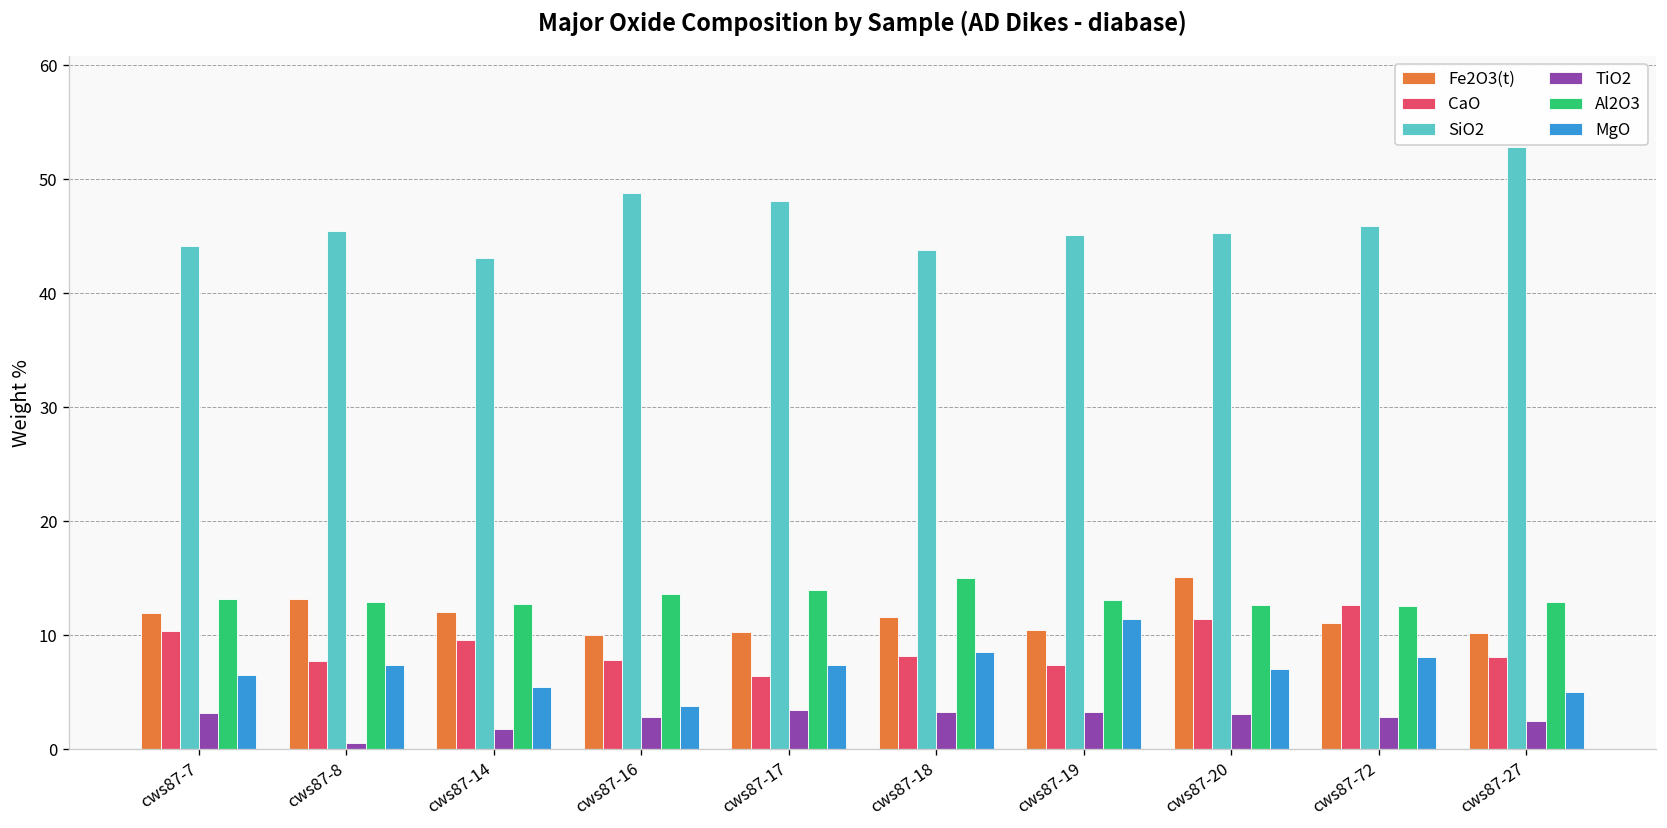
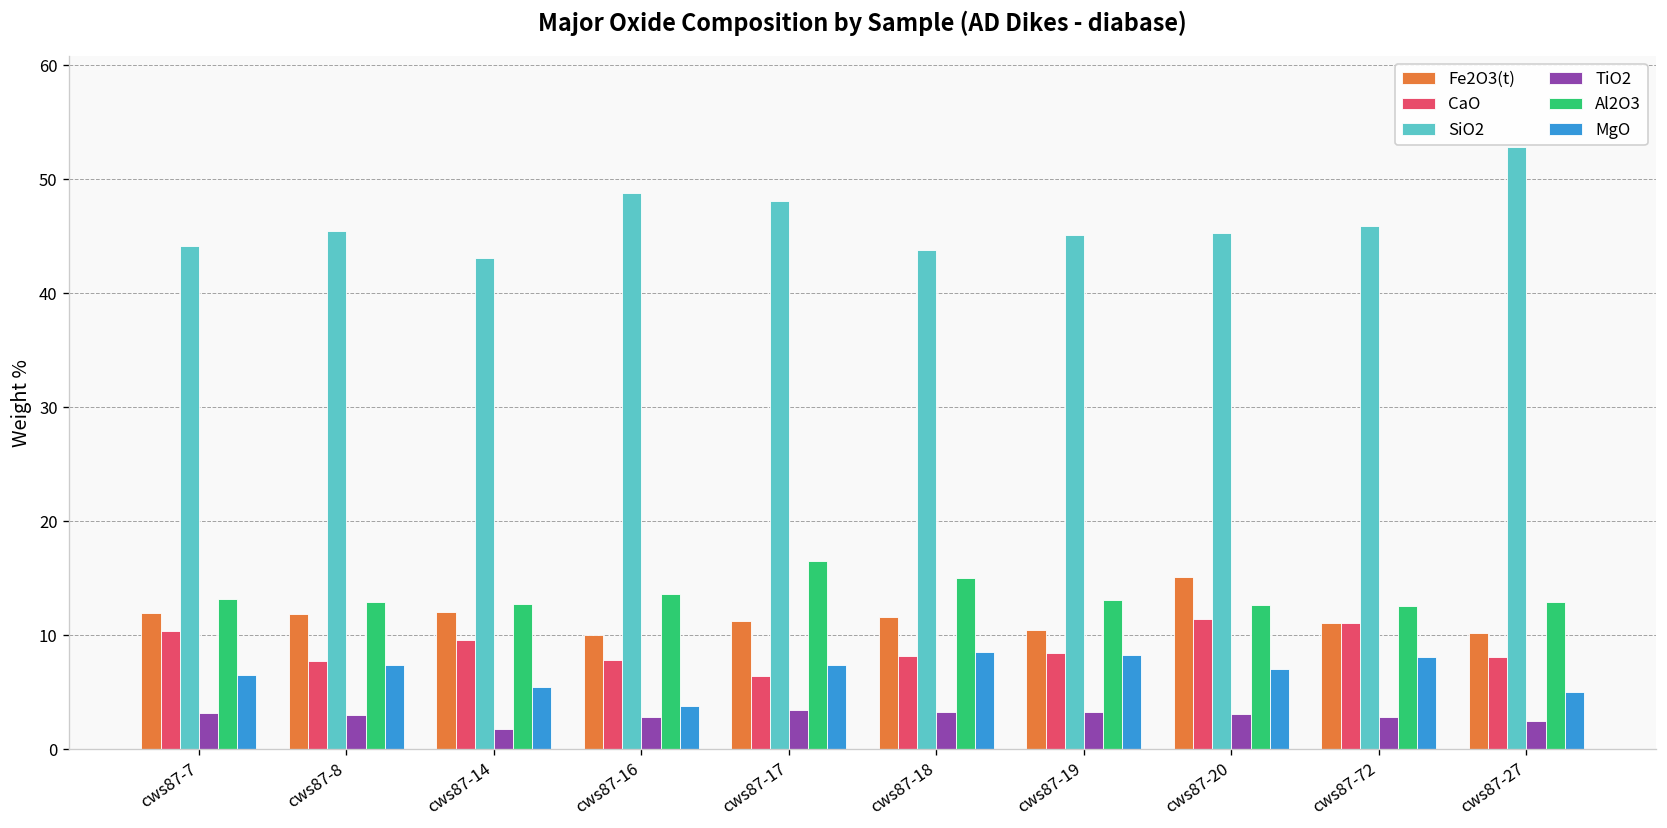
  {
    "Fe2O3(t)": {
      "cws87-7": 12,
-     "cws87-8": 13,
+     "cws87-8": 12,
      "cws87-14": 12,
      "cws87-16": 10,
-     "cws87-17": 10,
+     "cws87-17": 11,
      "cws87-18": 12,
      "cws87-19": 10,
      "cws87-20": 15,
      "cws87-72": 11,
      "cws87-27": 10
    },
    "CaO": {
      "cws87-7": 10,
      "cws87-8": 8,
      "cws87-14": 10,
      "cws87-16": 8,
      "cws87-17": 6,
      "cws87-18": 8,
-     "cws87-19": 7,
+     "cws87-19": 8,
      "cws87-20": 11,
-     "cws87-72": 13,
+     "cws87-72": 11,
      "cws87-27": 8
    },
    "SiO2": {
      "cws87-7": 44,
      "cws87-8": 45,
      "cws87-14": 43,
      "cws87-16": 49,
      "cws87-17": 48,
      "cws87-18": 44,
      "cws87-19": 45,
      "cws87-20": 45,
      "cws87-72": 46,
      "cws87-27": 53
    },
    "TiO2": {
      "cws87-7": 3,
-     "cws87-8": 1,
+     "cws87-8": 3,
      "cws87-14": 2,
      "cws87-16": 3,
      "cws87-17": 3,
      "cws87-18": 3,
      "cws87-19": 3,
      "cws87-20": 3,
      "cws87-72": 3,
      "cws87-27": 2
    },
    "Al2O3": {
      "cws87-7": 13,
      "cws87-8": 13,
      "cws87-14": 13,
      "cws87-16": 14,
-     "cws87-17": 14,
+     "cws87-17": 16,
      "cws87-18": 15,
      "cws87-19": 13,
      "cws87-20": 13,
      "cws87-72": 13,
      "cws87-27": 13
    },
    "MgO": {
      "cws87-7": 6,
      "cws87-8": 7,
      "cws87-14": 5,
      "cws87-16": 4,
      "cws87-17": 7,
      "cws87-18": 8,
-     "cws87-19": 11,
+     "cws87-19": 8,
      "cws87-20": 7,
      "cws87-72": 8,
      "cws87-27": 5
    }
  }
